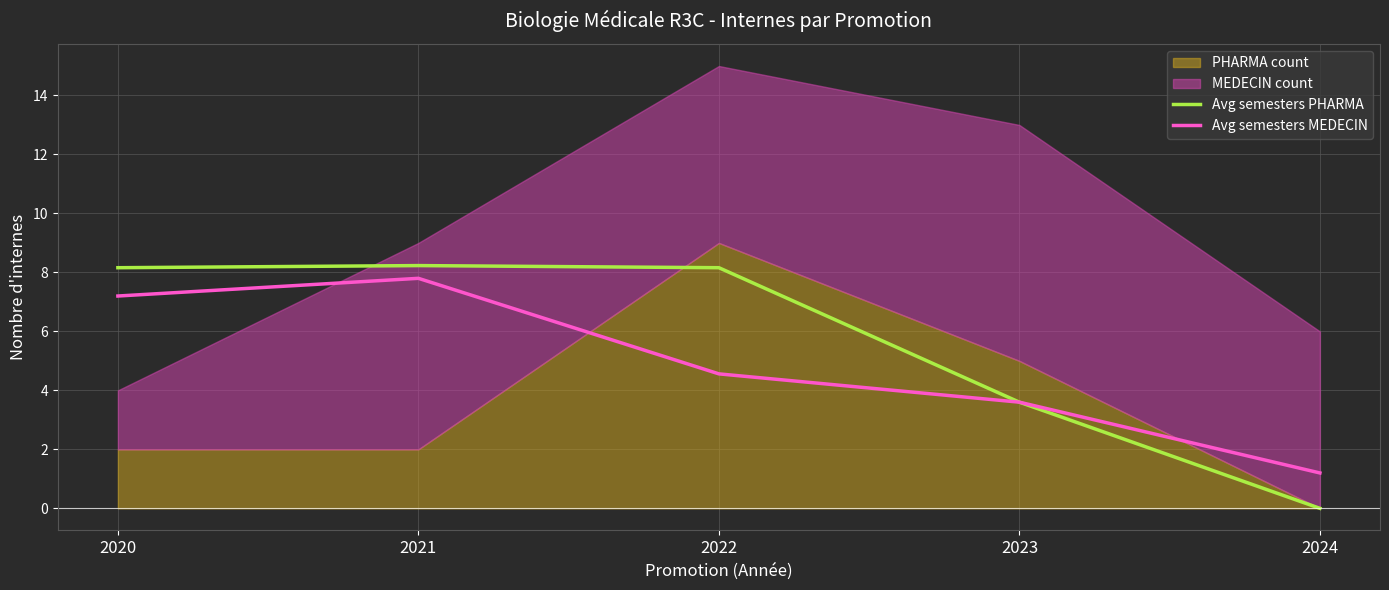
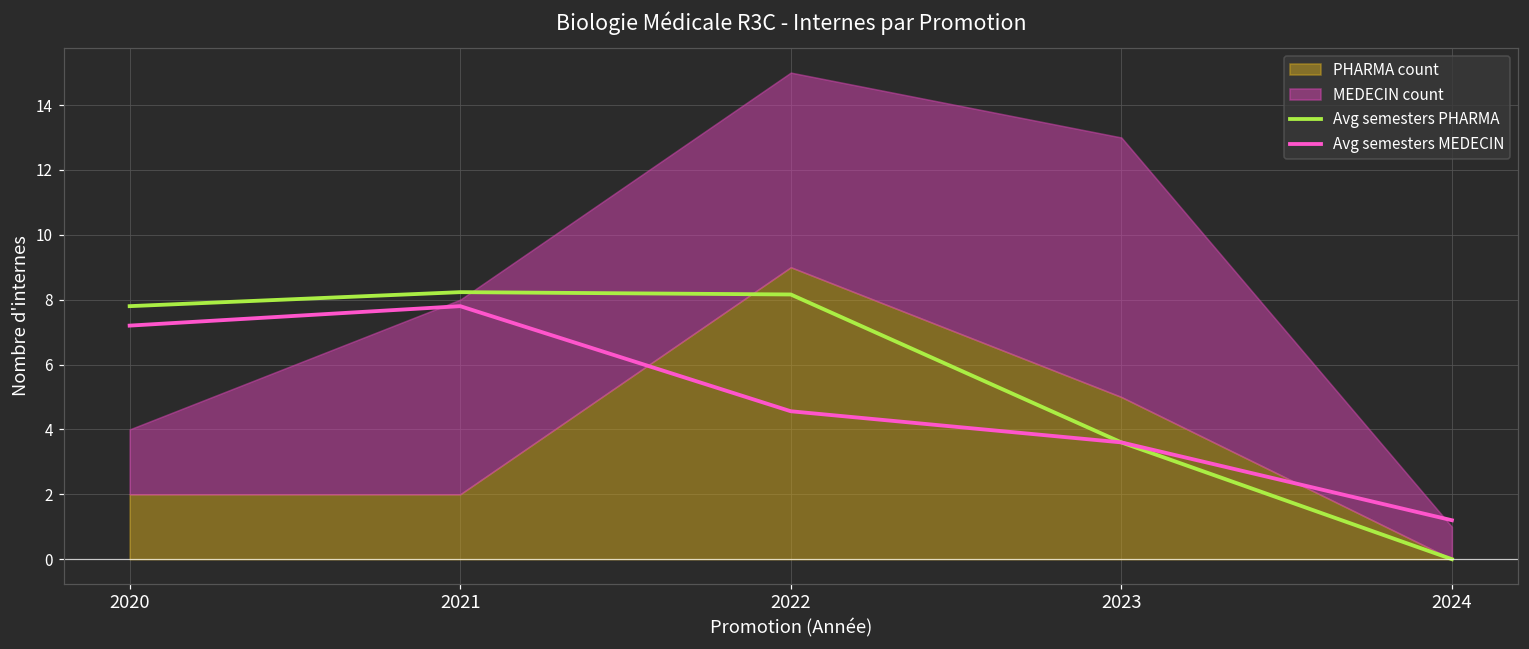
  {
    "Avg semesters PHARMA": {
-     "2020": 8.2,
+     "2020": 7.8,
      "2021": 8.2,
      "2022": 8.2
    },
    "PHARMA count": {
      "2020": 2.0,
      "2021": 2.0,
      "2022": 9.0,
      "2023": 5.0
    },
    "Avg semesters MEDECIN": {
      "2020": 7.2,
      "2021": 7.8,
      "2022": 4.6,
      "2024": 1.2
    },
    "MEDECIN count": {
      "2020": 2,
-     "2021": 7,
+     "2021": 6,
      "2022": 6,
      "2023": 8,
-     "2024": 6
+     "2024": 1
    }
  }
